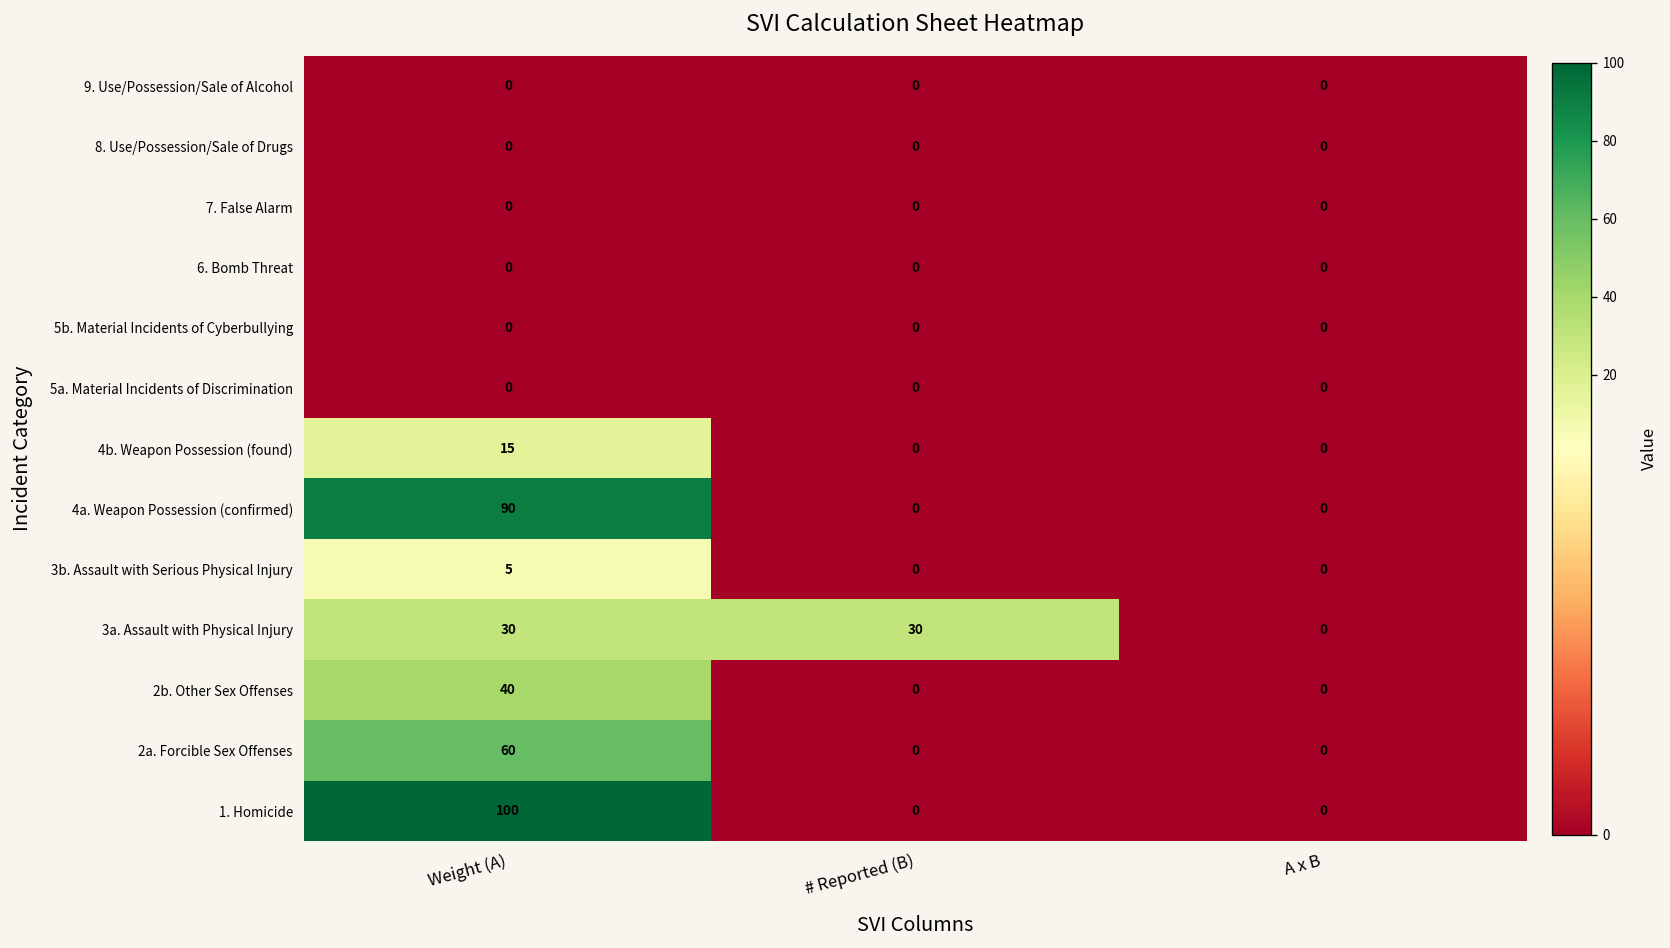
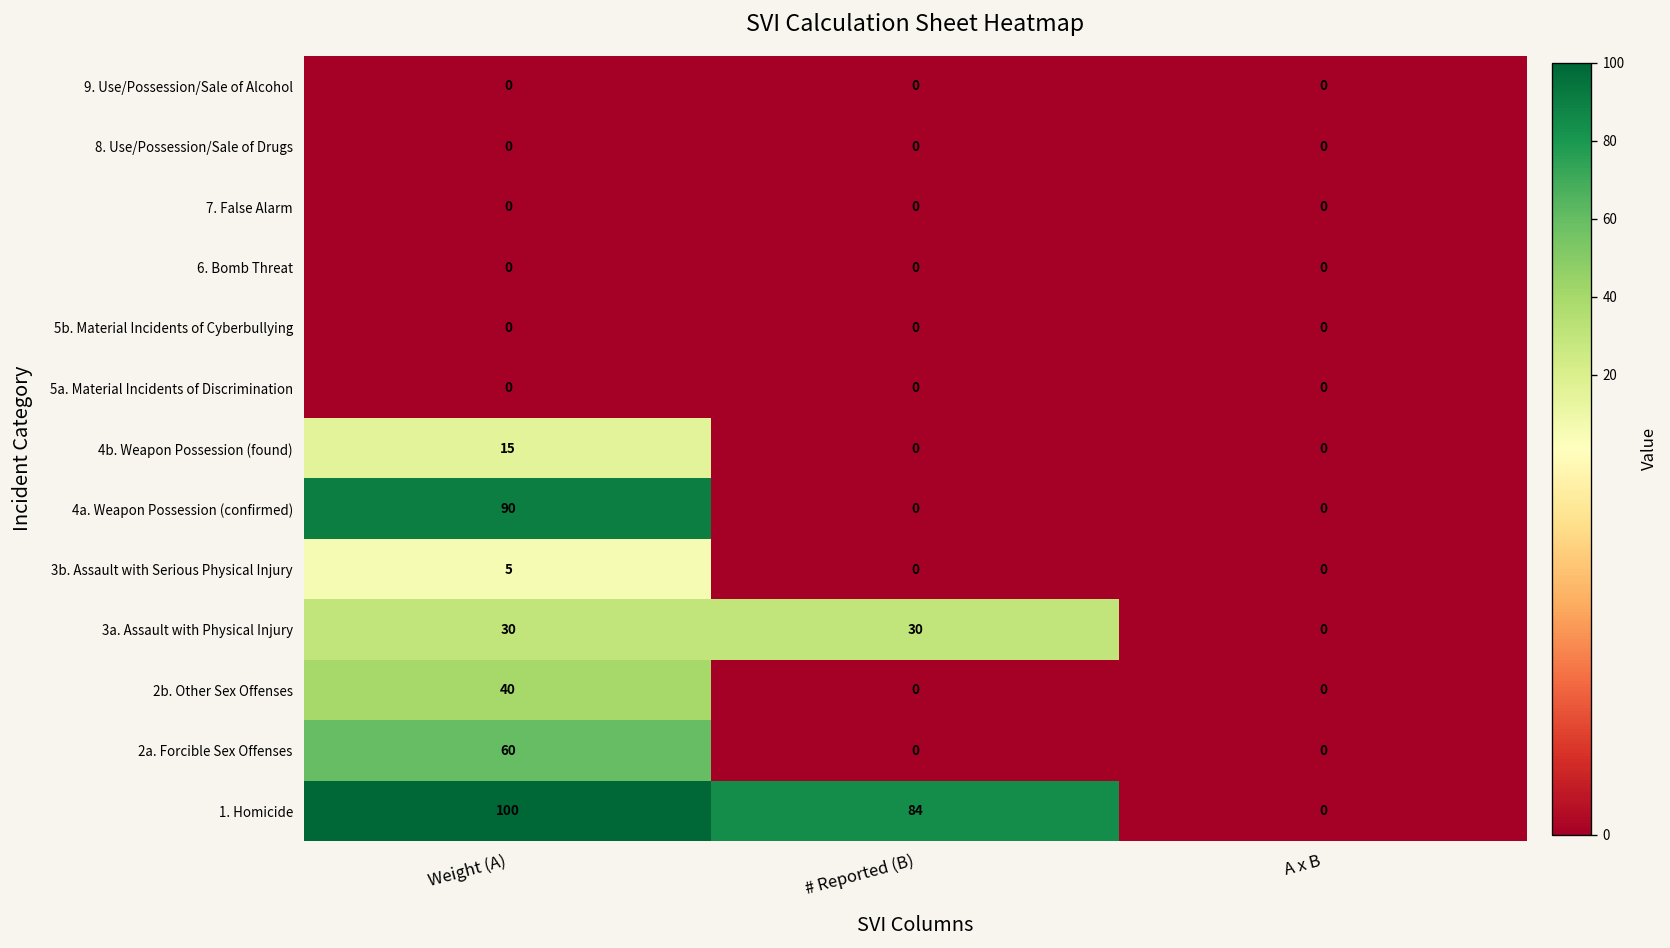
  {
    "9. Use/Possession/Sale of Alcohol": {
      "Weight (A)": 0,
      "# Reported (B)": 0,
      "A x B": 0
    },
    "8. Use/Possession/Sale of Drugs": {
      "Weight (A)": 0,
      "# Reported (B)": 0,
      "A x B": 0
    },
    "7. False Alarm": {
      "Weight (A)": 0,
      "# Reported (B)": 0,
      "A x B": 0
    },
    "6. Bomb Threat": {
      "Weight (A)": 0,
      "# Reported (B)": 0,
      "A x B": 0
    },
    "5b. Material Incidents of Cyberbullying": {
      "Weight (A)": 0,
      "# Reported (B)": 0,
      "A x B": 0
    },
    "5a. Material Incidents of Discrimination": {
      "Weight (A)": 0,
      "# Reported (B)": 0,
      "A x B": 0
    },
    "4b. Weapon Possession (found)": {
      "Weight (A)": 15,
      "# Reported (B)": 0,
      "A x B": 0
    },
    "4a. Weapon Possession (confirmed)": {
      "Weight (A)": 90,
      "# Reported (B)": 0,
      "A x B": 0
    },
    "3b. Assault with Serious Physical Injury": {
      "Weight (A)": 5,
      "# Reported (B)": 0,
      "A x B": 0
    },
    "3a. Assault with Physical Injury": {
      "Weight (A)": 30,
      "# Reported (B)": 30,
      "A x B": 0
    },
    "2b. Other Sex Offenses": {
      "Weight (A)": 40,
      "# Reported (B)": 0,
      "A x B": 0
    },
    "2a. Forcible Sex Offenses": {
      "Weight (A)": 60,
      "# Reported (B)": 0,
      "A x B": 0
    },
    "1. Homicide": {
      "Weight (A)": 100,
-     "# Reported (B)": 0,
+     "# Reported (B)": 84,
      "A x B": 0
    }
  }
